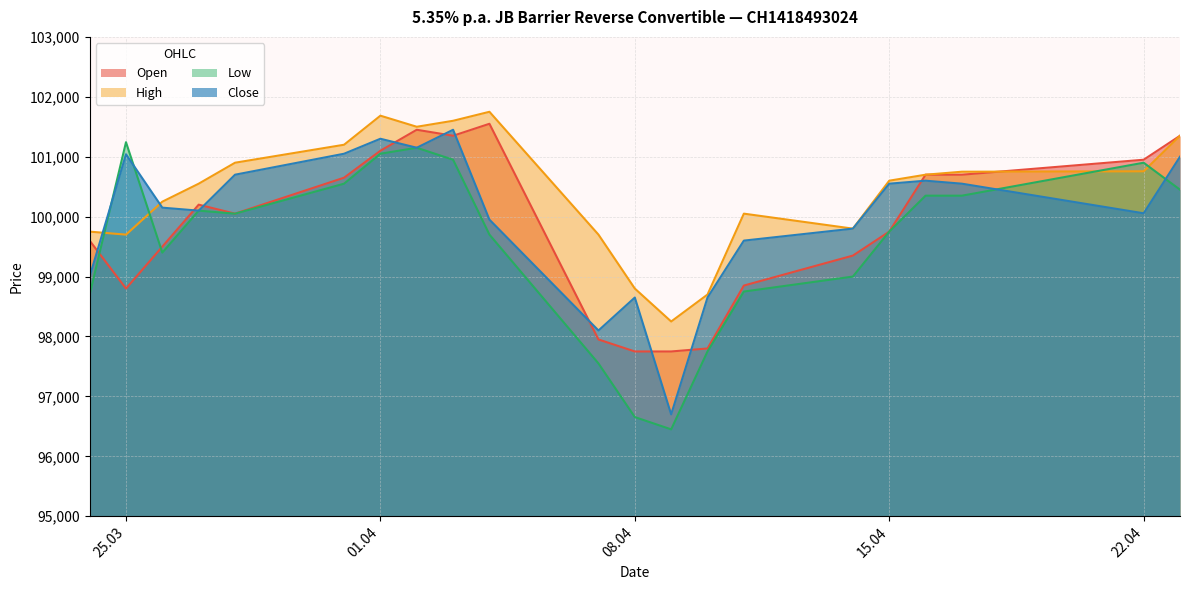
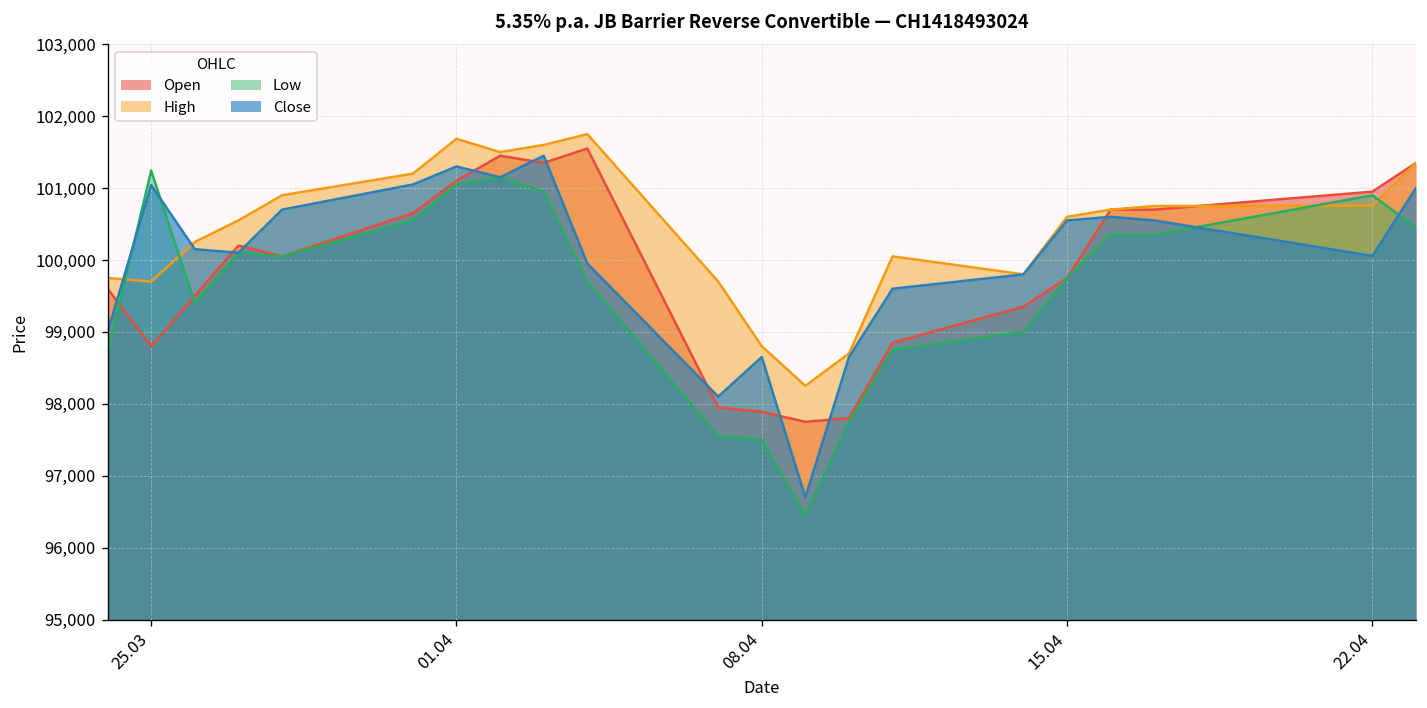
  {
    "Open": {
      "25.03": "98,800",
      "01.04": "101,100",
-     "08.04": "97,800",
+     "08.04": "97,900",
      "22.04": "101,000"
    },
    "High": {
      "25.03": "99,700",
      "01.04": "101,700",
      "08.04": "98,800",
      "15.04": "100,600",
      "22.04": "100,800"
    },
    "Low": {
      "25.03": "101,200",
      "01.04": "101,100",
-     "08.04": "96,700",
+     "08.04": "97,500",
      "22.04": "100,900"
    },
    "Close": {
      "25.03": "101,000",
      "01.04": "101,300",
      "08.04": "98,700",
      "15.04": "100,600",
      "22.04": "100,100"
    }
  }
